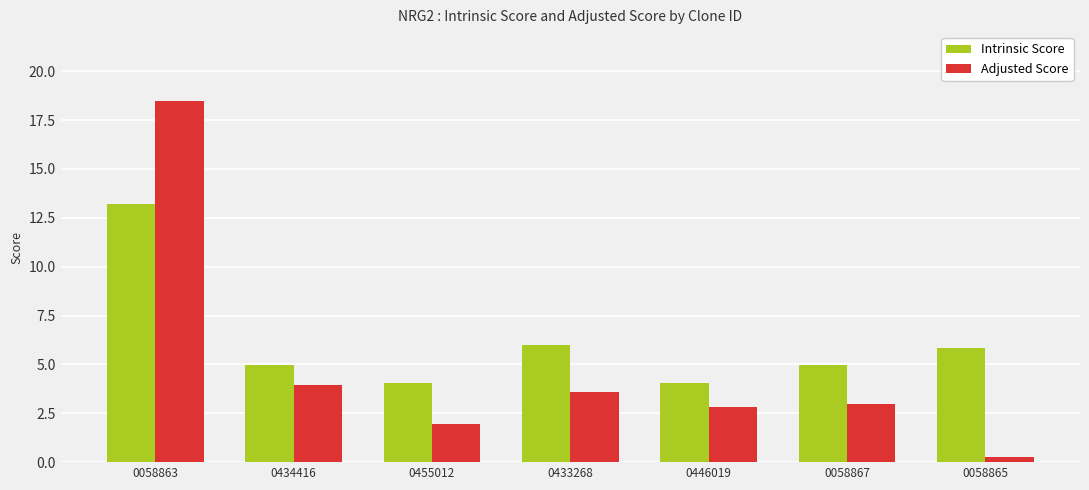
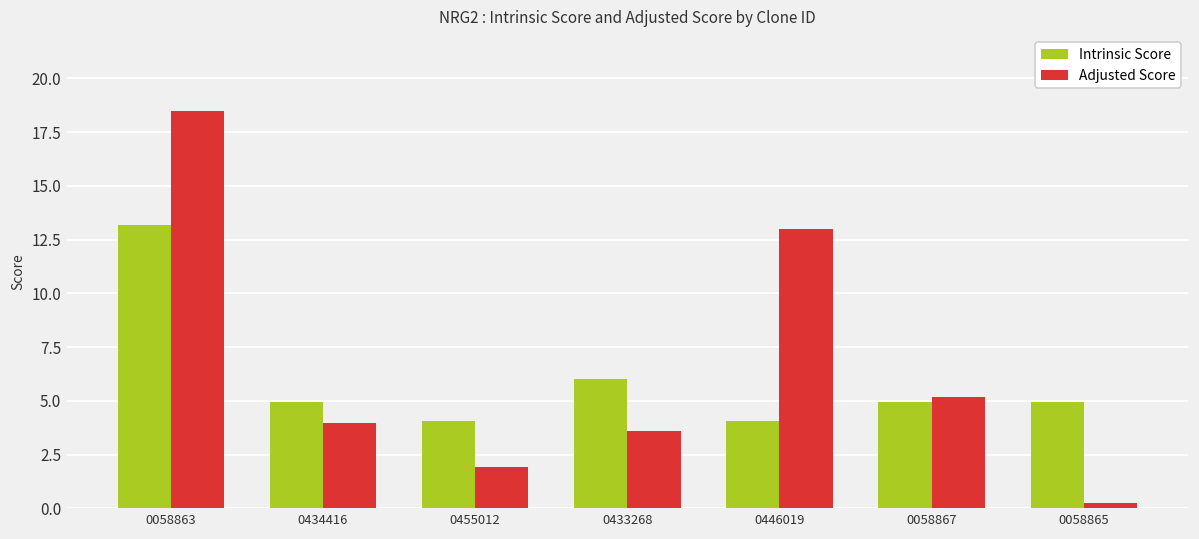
  {
    "Intrinsic Score": {
      "0058863": 13.2,
      "0434416": 5.0,
      "0455012": 4.1,
      "0433268": 6.0,
      "0446019": 4.1,
      "0058867": 5.0,
-     "0058865": 5.8
+     "0058865": 5.0
    },
    "Adjusted Score": {
      "0058863": 18.5,
      "0434416": 4.0,
      "0455012": 1.9,
      "0433268": 3.6,
-     "0446019": 2.8,
-     "0058867": 3.0,
+     "0446019": 13.0,
+     "0058867": 5.2,
      "0058865": 0.3
    }
  }
